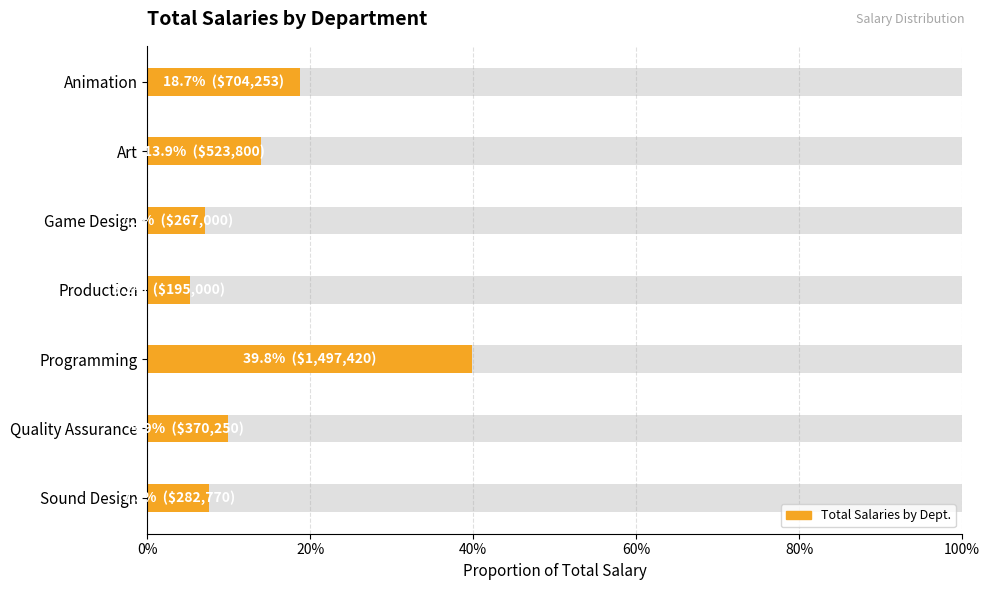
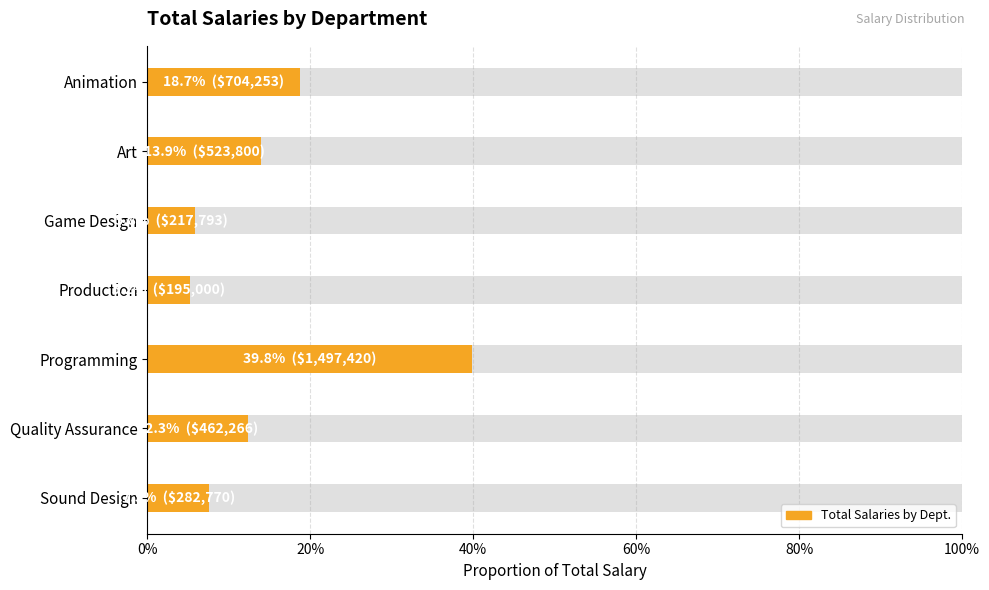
  {
    "Total Salaries by Dept.": {
-     "Game Design": "7%",
-     "Quality Assurance": "9.9% ($370,250)"
+     "Game Design": "6%",
+     "Quality Assurance": "12.3% ($462,266)"
    }
  }
